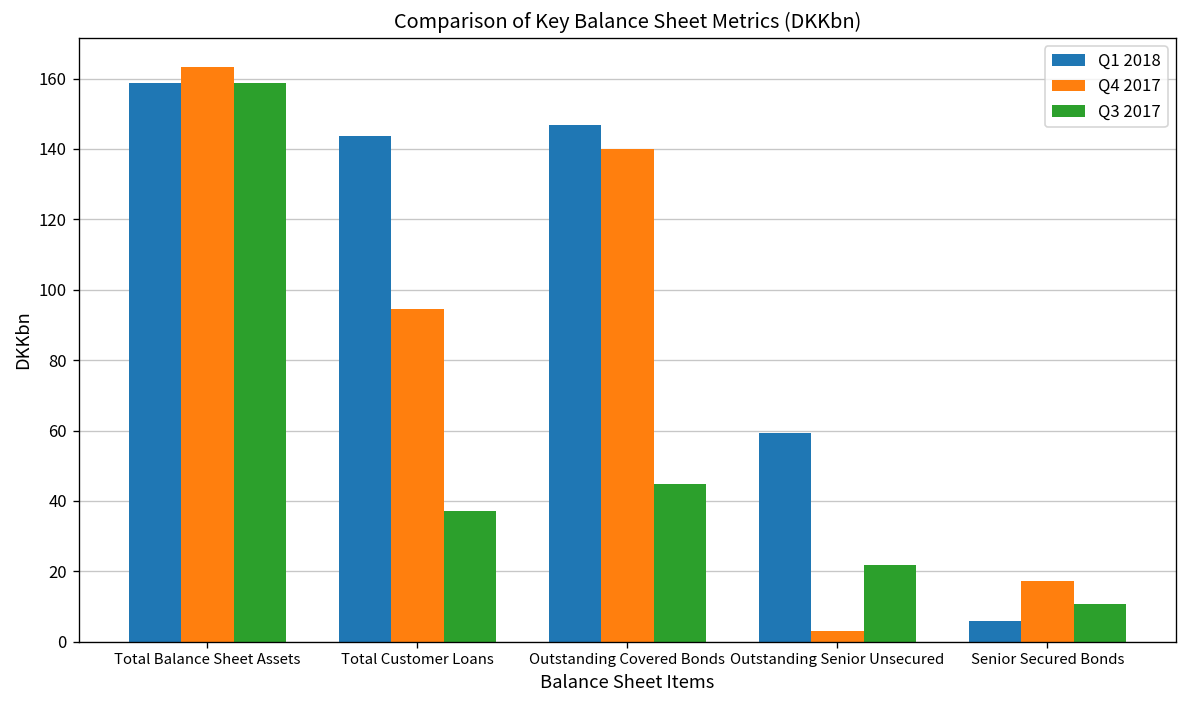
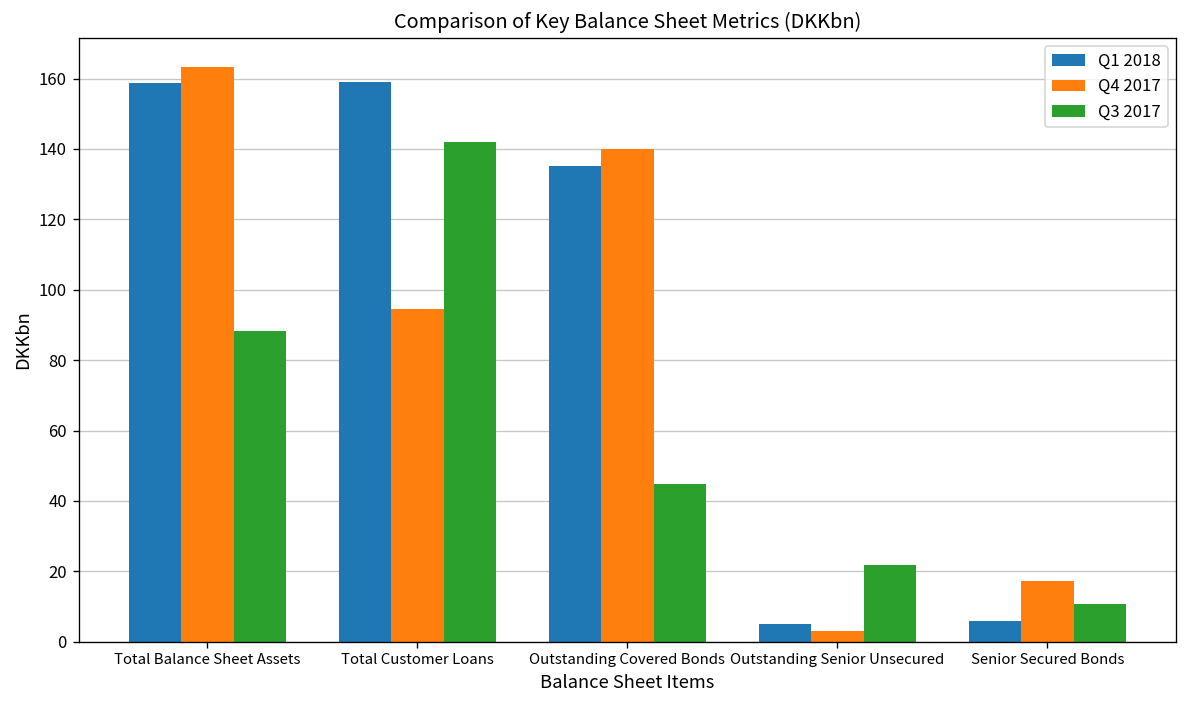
  {
    "Q1 2018": {
      "Total Balance Sheet Assets": 159,
-     "Total Customer Loans": 144,
-     "Outstanding Covered Bonds": 147,
-     "Outstanding Senior Unsecured": 59,
+     "Total Customer Loans": 159,
+     "Outstanding Covered Bonds": 135,
+     "Outstanding Senior Unsecured": 5,
      "Senior Secured Bonds": 6
    },
    "Q4 2017": {
      "Total Balance Sheet Assets": 163,
      "Total Customer Loans": 95,
      "Outstanding Covered Bonds": 140,
      "Outstanding Senior Unsecured": 3,
      "Senior Secured Bonds": 17
    },
    "Q3 2017": {
-     "Total Balance Sheet Assets": 159,
-     "Total Customer Loans": 37,
+     "Total Balance Sheet Assets": 88,
+     "Total Customer Loans": 142,
      "Outstanding Covered Bonds": 45,
      "Outstanding Senior Unsecured": 22,
      "Senior Secured Bonds": 11
    }
  }
